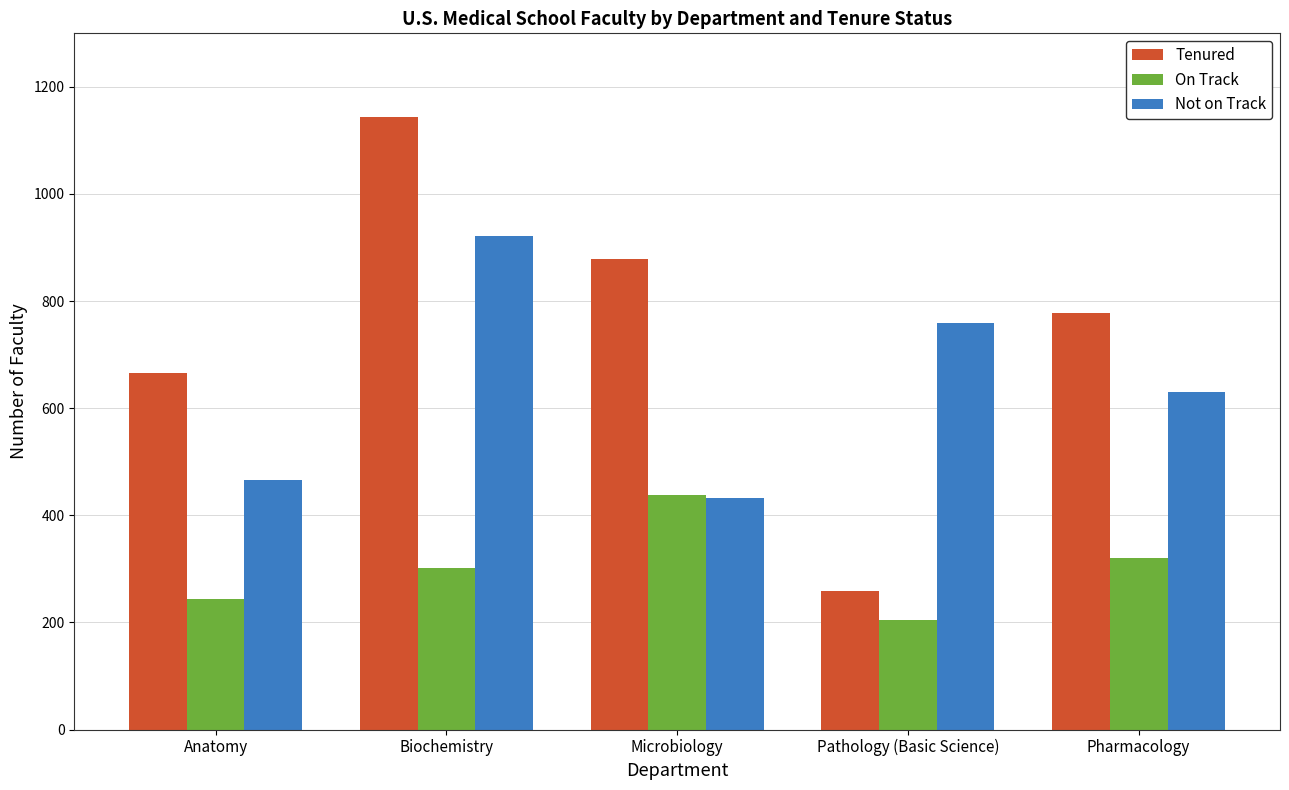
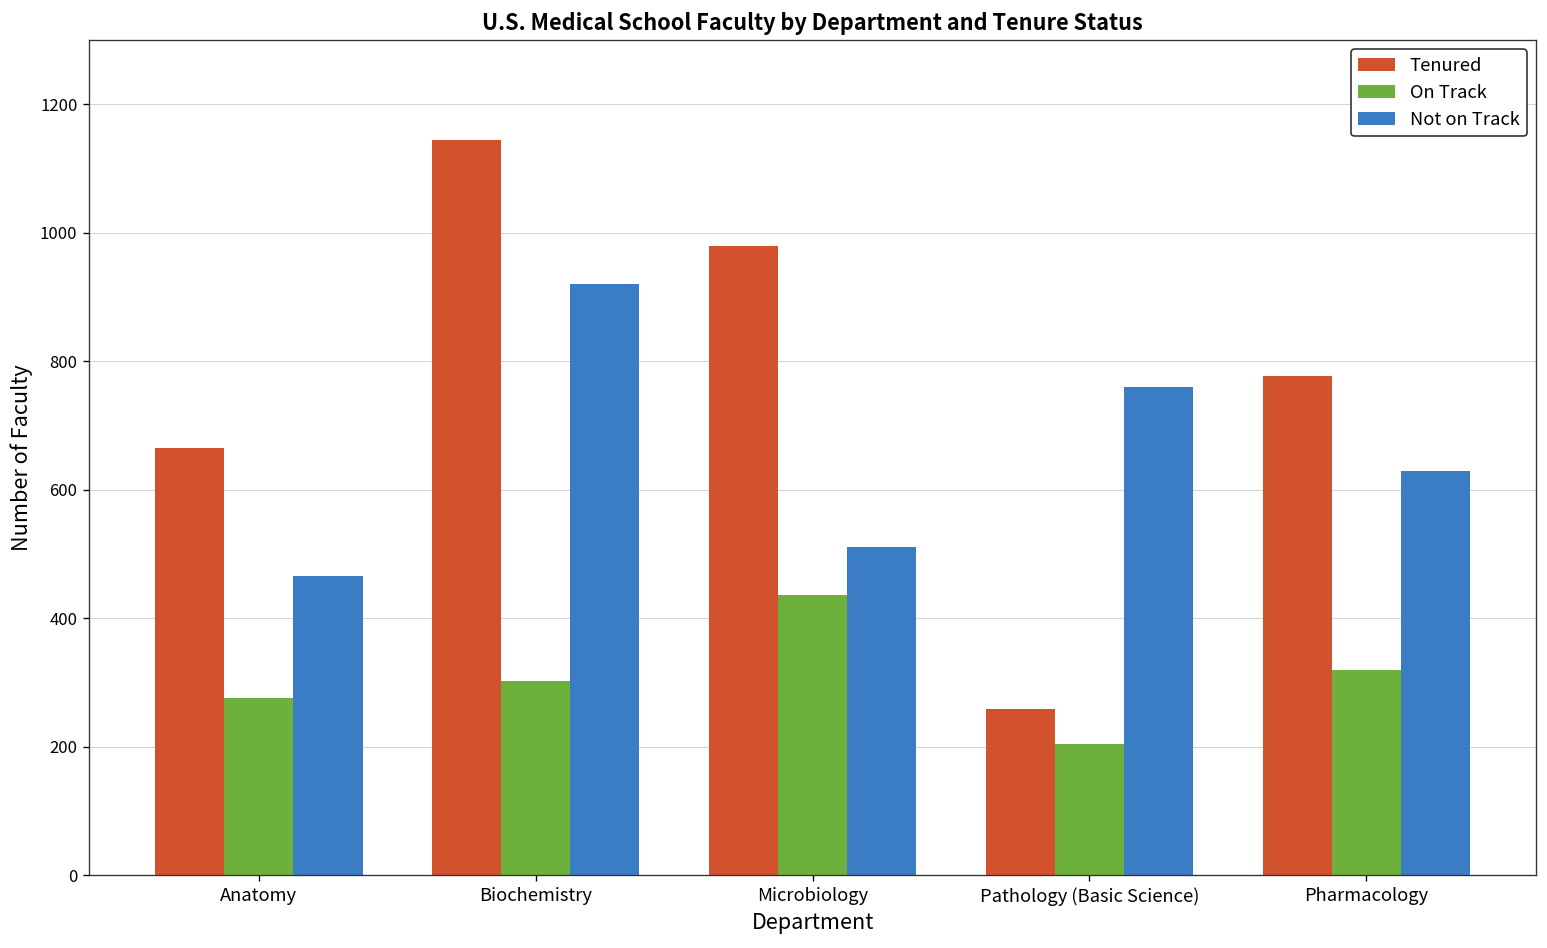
  {
    "Tenured": {
      "Anatomy": 670,
      "Biochemistry": 1140,
-     "Microbiology": 880,
+     "Microbiology": 980,
      "Pathology (Basic Science)": 260,
      "Pharmacology": 780
    },
    "On Track": {
-     "Anatomy": 240,
+     "Anatomy": 280,
      "Biochemistry": 300,
      "Microbiology": 440,
      "Pathology (Basic Science)": 210,
      "Pharmacology": 320
    },
    "Not on Track": {
      "Anatomy": 470,
      "Biochemistry": 920,
-     "Microbiology": 430,
+     "Microbiology": 510,
      "Pathology (Basic Science)": 760,
      "Pharmacology": 630
    }
  }
